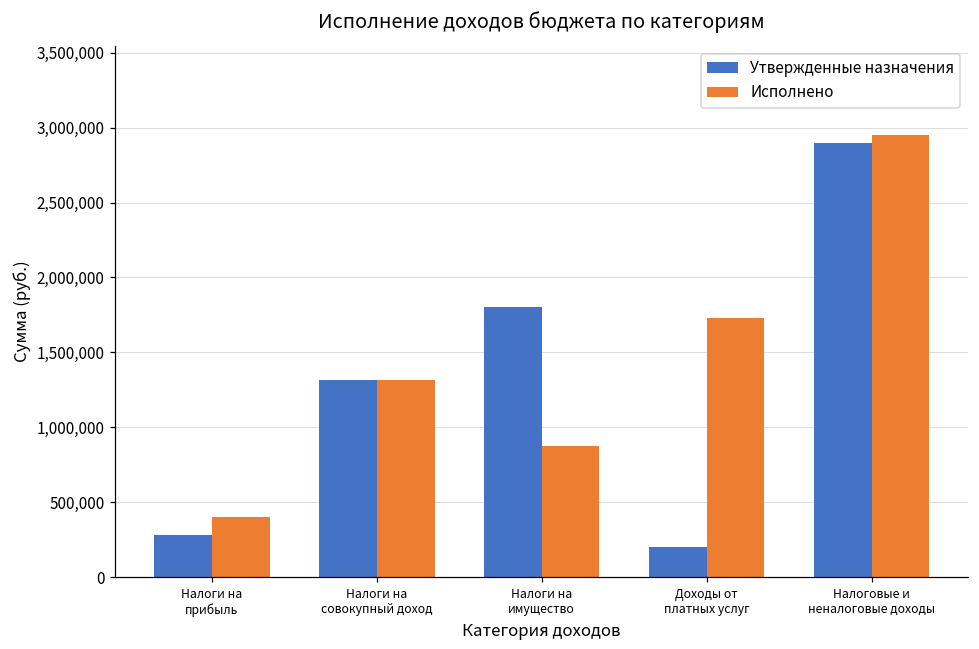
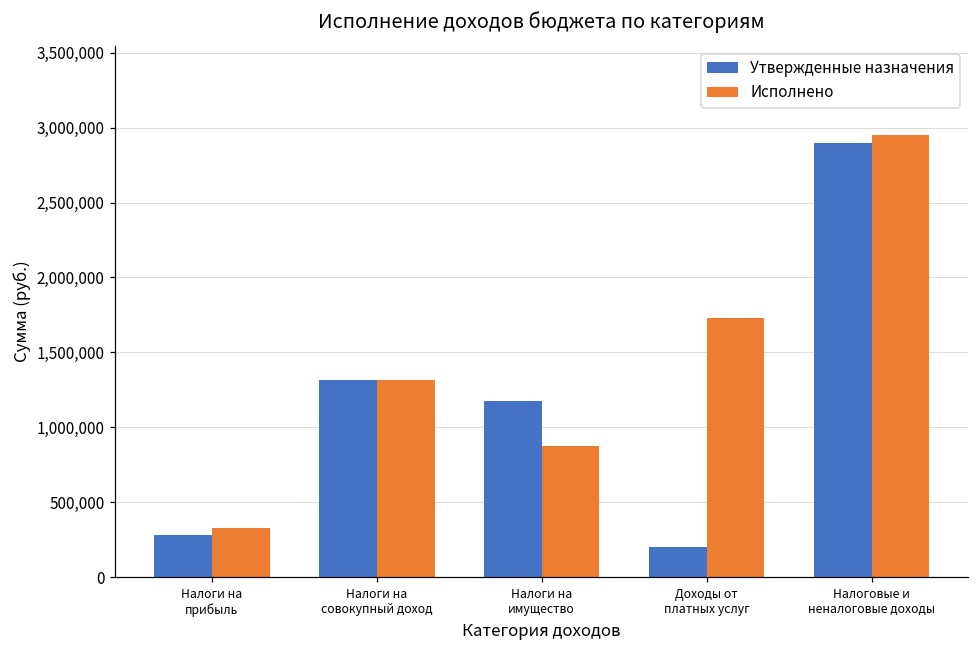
  {
    "Утвержденные назначения": {
      "Налоги на прибыль": "280,000",
      "Налоги на совокупный доход": "1,310,000",
-     "Налоги на имущество": "1,800,000",
+     "Налоги на имущество": "1,180,000",
      "Доходы от платных услуг": "200,000",
      "Налоговые и неналоговые доходы": "2,890,000"
    },
    "Исполнено": {
-     "Налоги на прибыль": "400,000",
+     "Налоги на прибыль": "330,000",
      "Налоги на совокупный доход": "1,310,000",
      "Налоги на имущество": "880,000",
      "Доходы от платных услуг": "1,730,000",
      "Налоговые и неналоговые доходы": "2,950,000"
    }
  }
